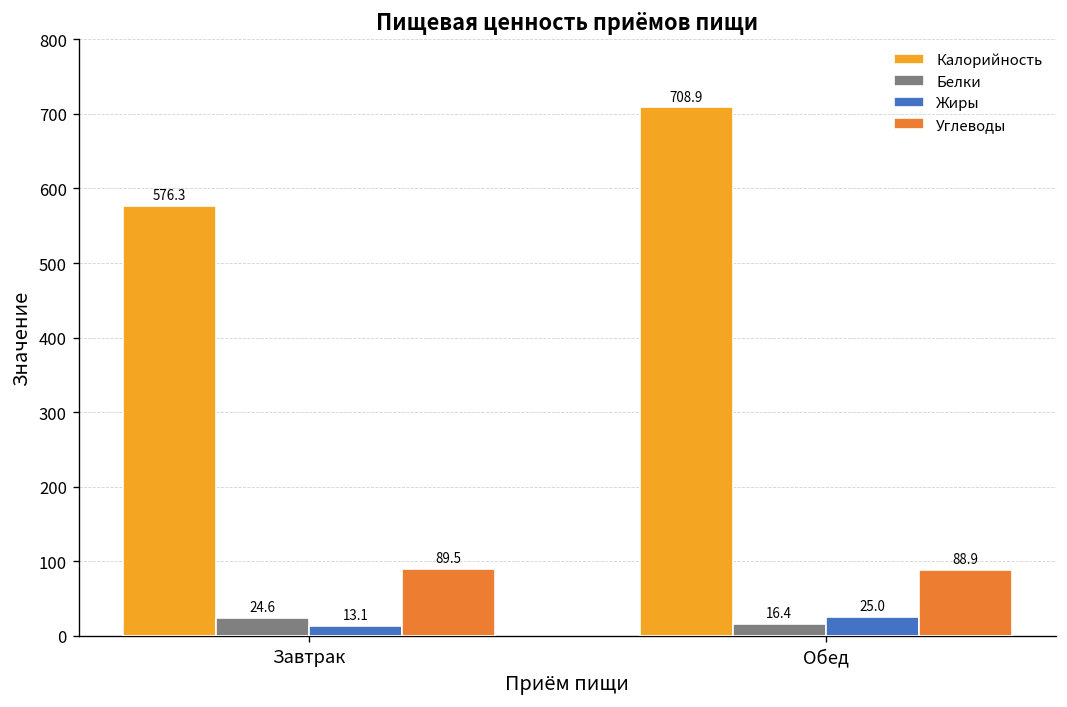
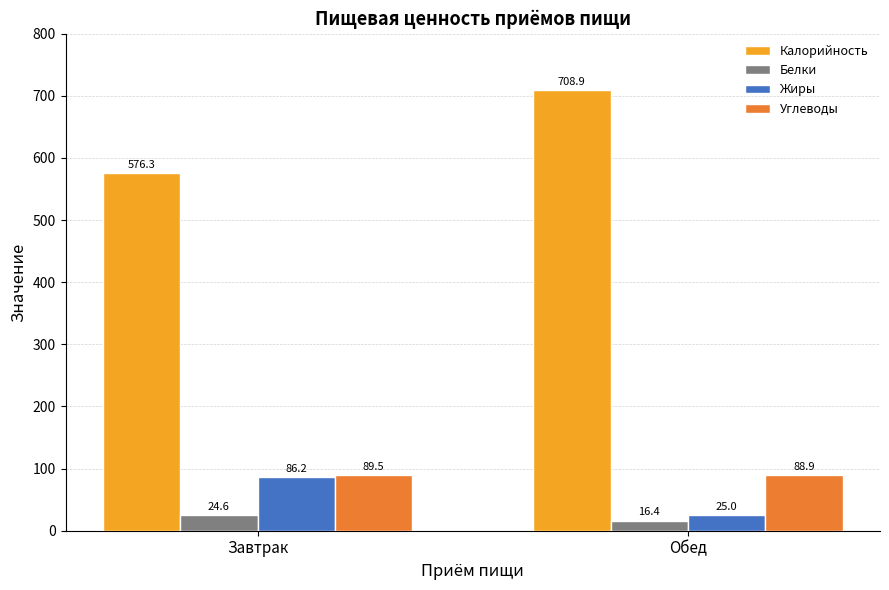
  {
    "Белки": {
      "Завтрак": 24.6,
      "Обед": 16.4
    },
    "Жиры": {
-     "Завтрак": 13.1,
+     "Завтрак": 86.2,
      "Обед": 25.0
    }
  }
